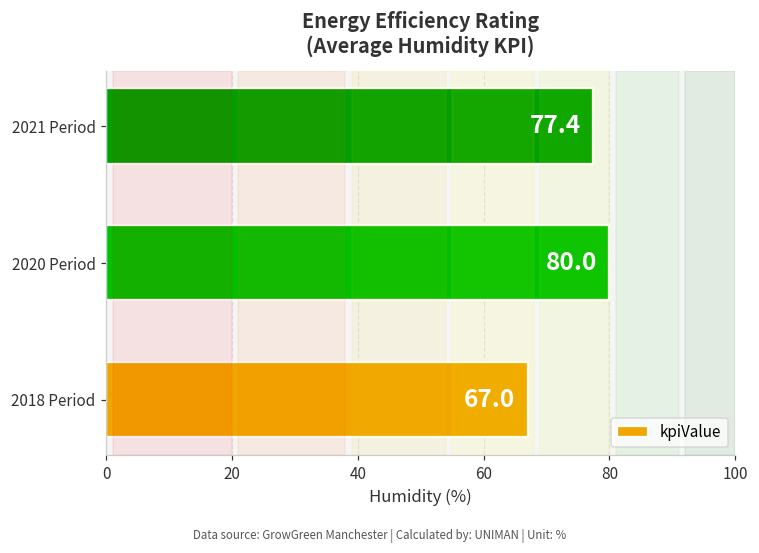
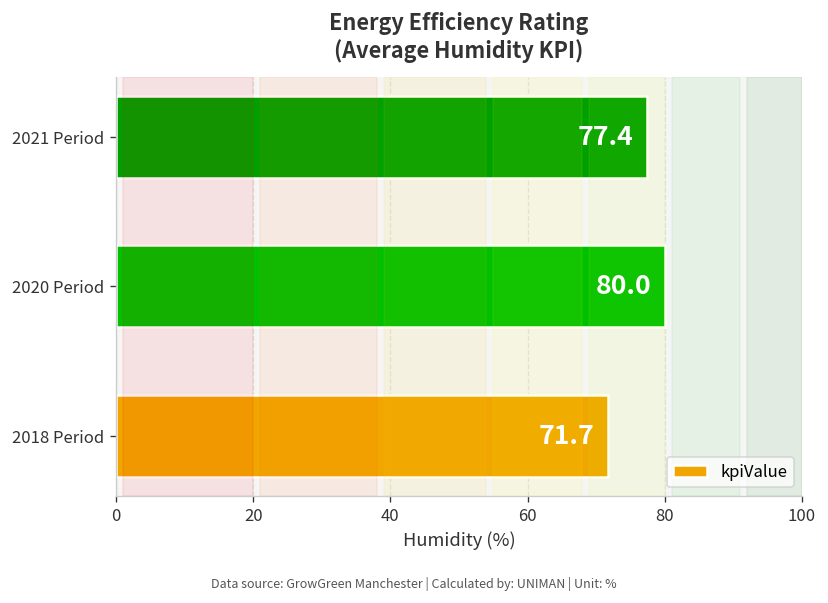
  {
    "2021 Period": 77.4,
    "2020 Period": 80.0,
-   "2018 Period": 67.0
+   "2018 Period": 71.7
  }
